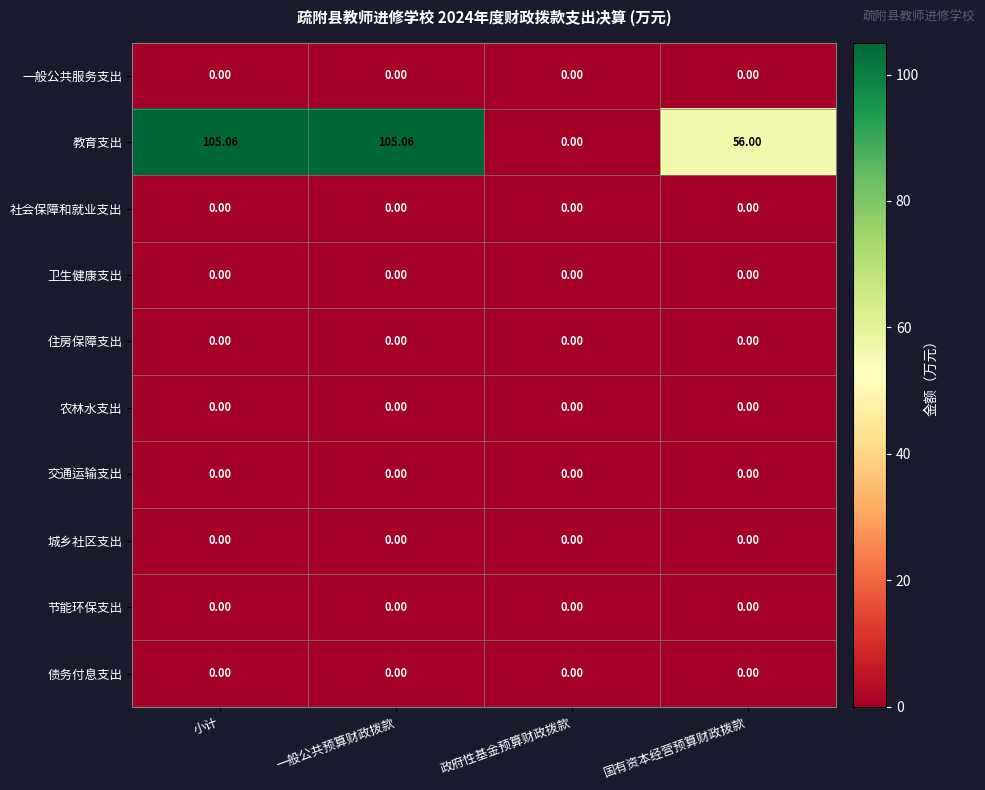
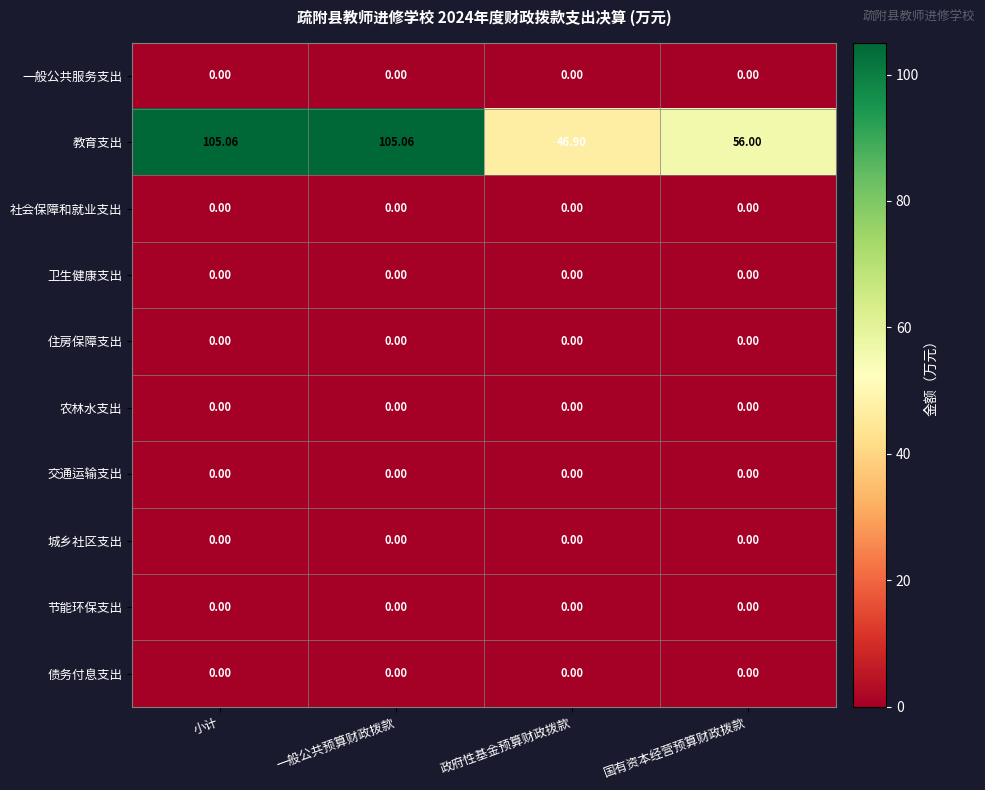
  {
    "一般公共服务支出": {
      "小计": 0.00,
      "一般公共预算财政拨款": 0.00,
      "政府性基金预算财政拨款": 0.00,
      "国有资本经营预算财政拨款": 0.00
    },
    "教育支出": {
      "小计": 105.06,
      "一般公共预算财政拨款": 105.06,
-     "政府性基金预算财政拨款": 0.00,
+     "政府性基金预算财政拨款": 46.90,
      "国有资本经营预算财政拨款": 56.00
    },
    "社会保障和就业支出": {
      "小计": 0.00,
      "一般公共预算财政拨款": 0.00,
      "政府性基金预算财政拨款": 0.00,
      "国有资本经营预算财政拨款": 0.00
    },
    "卫生健康支出": {
      "小计": 0.00,
      "一般公共预算财政拨款": 0.00,
      "政府性基金预算财政拨款": 0.00,
      "国有资本经营预算财政拨款": 0.00
    },
    "住房保障支出": {
      "小计": 0.00,
      "一般公共预算财政拨款": 0.00,
      "政府性基金预算财政拨款": 0.00,
      "国有资本经营预算财政拨款": 0.00
    },
    "农林水支出": {
      "小计": 0.00,
      "一般公共预算财政拨款": 0.00,
      "政府性基金预算财政拨款": 0.00,
      "国有资本经营预算财政拨款": 0.00
    },
    "交通运输支出": {
      "小计": 0.00,
      "一般公共预算财政拨款": 0.00,
      "政府性基金预算财政拨款": 0.00,
      "国有资本经营预算财政拨款": 0.00
    },
    "城乡社区支出": {
      "小计": 0.00,
      "一般公共预算财政拨款": 0.00,
      "政府性基金预算财政拨款": 0.00,
      "国有资本经营预算财政拨款": 0.00
    },
    "节能环保支出": {
      "小计": 0.00,
      "一般公共预算财政拨款": 0.00,
      "政府性基金预算财政拨款": 0.00,
      "国有资本经营预算财政拨款": 0.00
    },
    "债务付息支出": {
      "小计": 0.00,
      "一般公共预算财政拨款": 0.00,
      "政府性基金预算财政拨款": 0.00,
      "国有资本经营预算财政拨款": 0.00
    }
  }
